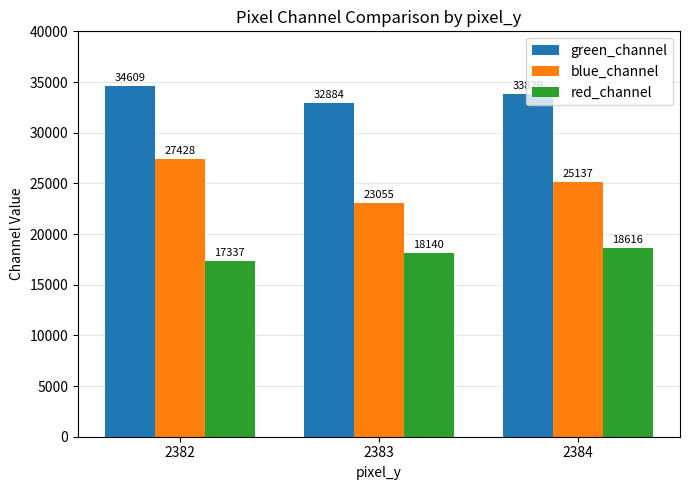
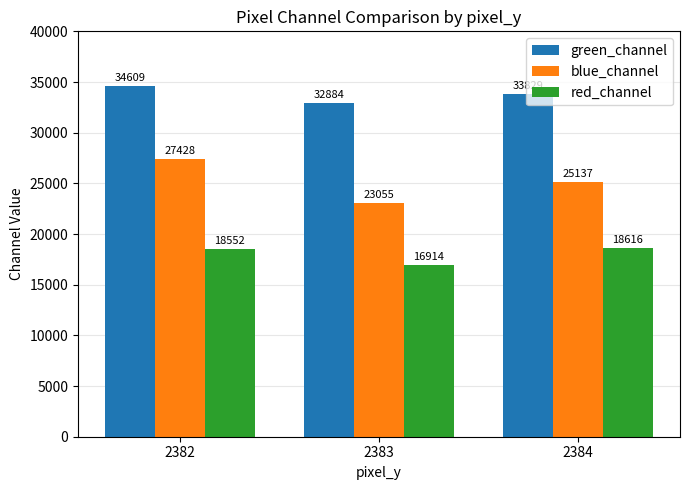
  {
    "green_channel": {
      "2382": 34609,
      "2383": 32884
    },
    "blue_channel": {
      "2382": 27428,
      "2383": 23055,
      "2384": 25137
    },
    "red_channel": {
-     "2382": 17337,
-     "2383": 18140,
+     "2382": 18552,
+     "2383": 16914,
      "2384": 18616
    }
  }
